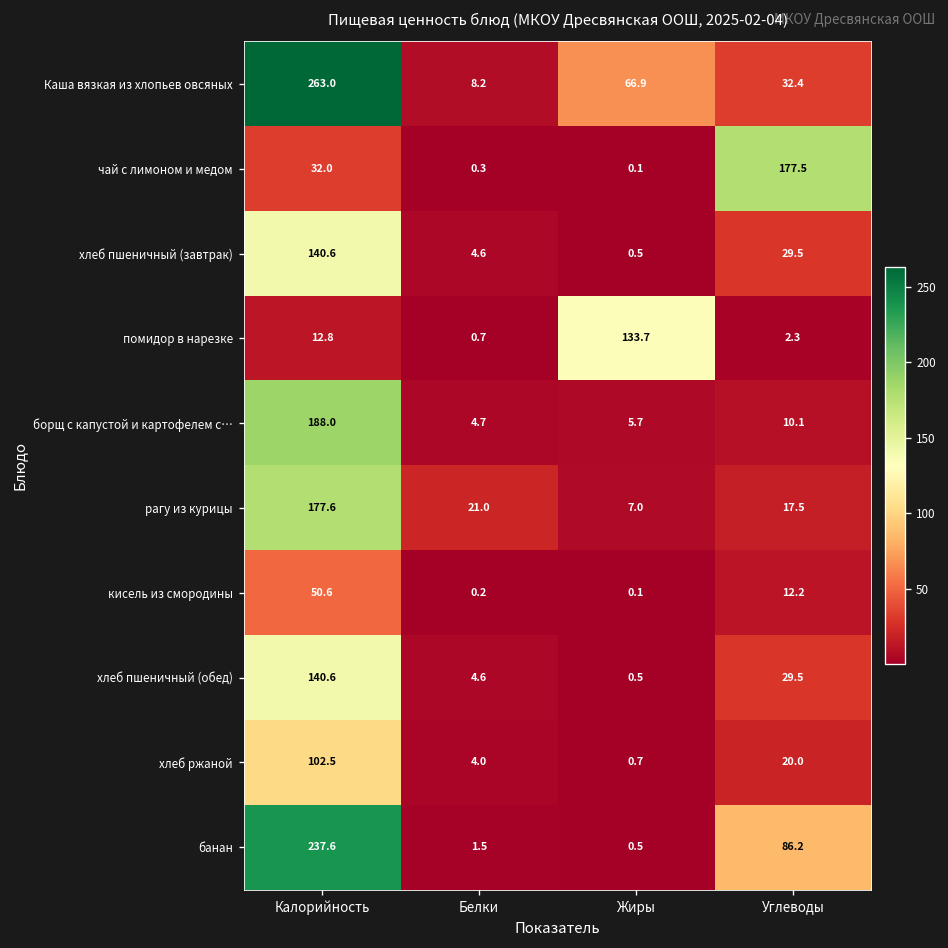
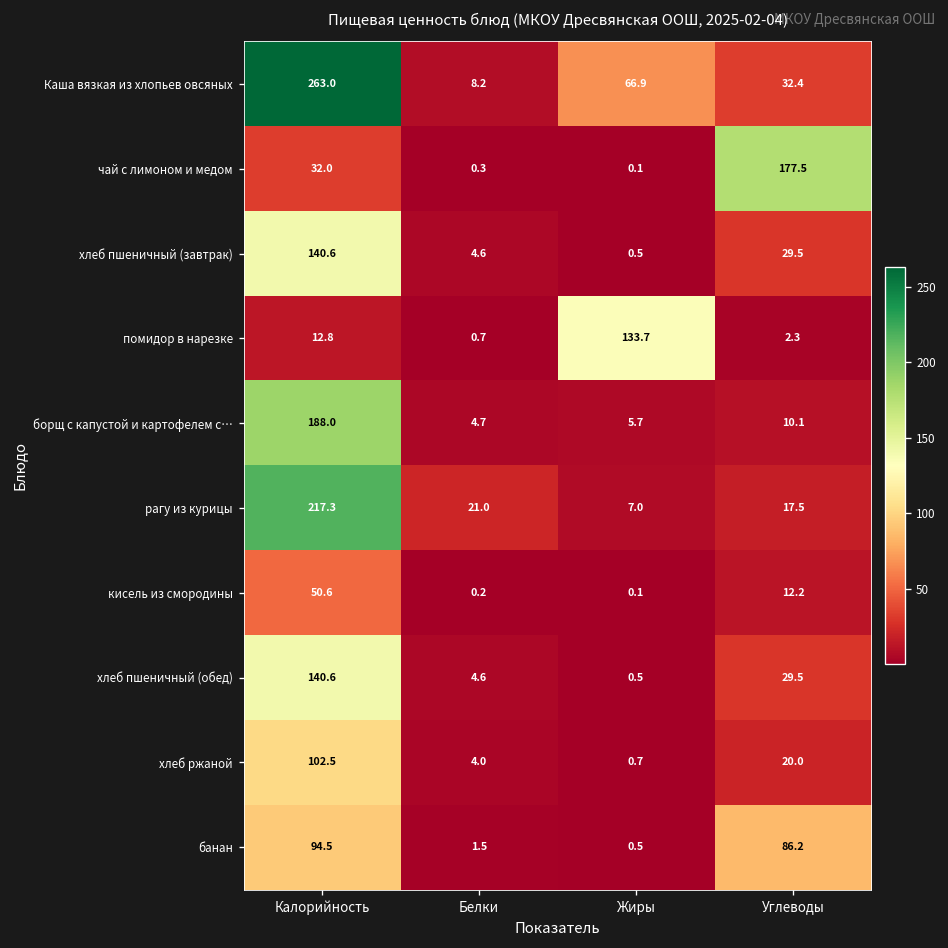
  {
    "Каша вязкая из хлопьев овсяных": {
      "Калорийность": 263.0,
      "Белки": 8.2,
      "Жиры": 66.9,
      "Углеводы": 32.4
    },
    "чай с лимоном и медом": {
      "Калорийность": 32.0,
      "Белки": 0.3,
      "Жиры": 0.1,
      "Углеводы": 177.5
    },
    "хлеб пшеничный (завтрак)": {
      "Калорийность": 140.6,
      "Белки": 4.6,
      "Жиры": 0.5,
      "Углеводы": 29.5
    },
    "помидор в нарезке": {
      "Калорийность": 12.8,
      "Белки": 0.7,
      "Жиры": 133.7,
      "Углеводы": 2.3
    },
    "борщ с капустой и картофелем с…": {
      "Калорийность": 188.0,
      "Белки": 4.7,
      "Жиры": 5.7,
      "Углеводы": 10.1
    },
    "рагу из курицы": {
-     "Калорийность": 177.6,
+     "Калорийность": 217.3,
      "Белки": 21.0,
      "Жиры": 7.0,
      "Углеводы": 17.5
    },
    "кисель из смородины": {
      "Калорийность": 50.6,
      "Белки": 0.2,
      "Жиры": 0.1,
      "Углеводы": 12.2
    },
    "хлеб пшеничный (обед)": {
      "Калорийность": 140.6,
      "Белки": 4.6,
      "Жиры": 0.5,
      "Углеводы": 29.5
    },
    "хлеб ржаной": {
      "Калорийность": 102.5,
      "Белки": 4.0,
      "Жиры": 0.7,
      "Углеводы": 20.0
    },
    "банан": {
-     "Калорийность": 237.6,
+     "Калорийность": 94.5,
      "Белки": 1.5,
      "Жиры": 0.5,
      "Углеводы": 86.2
    }
  }
